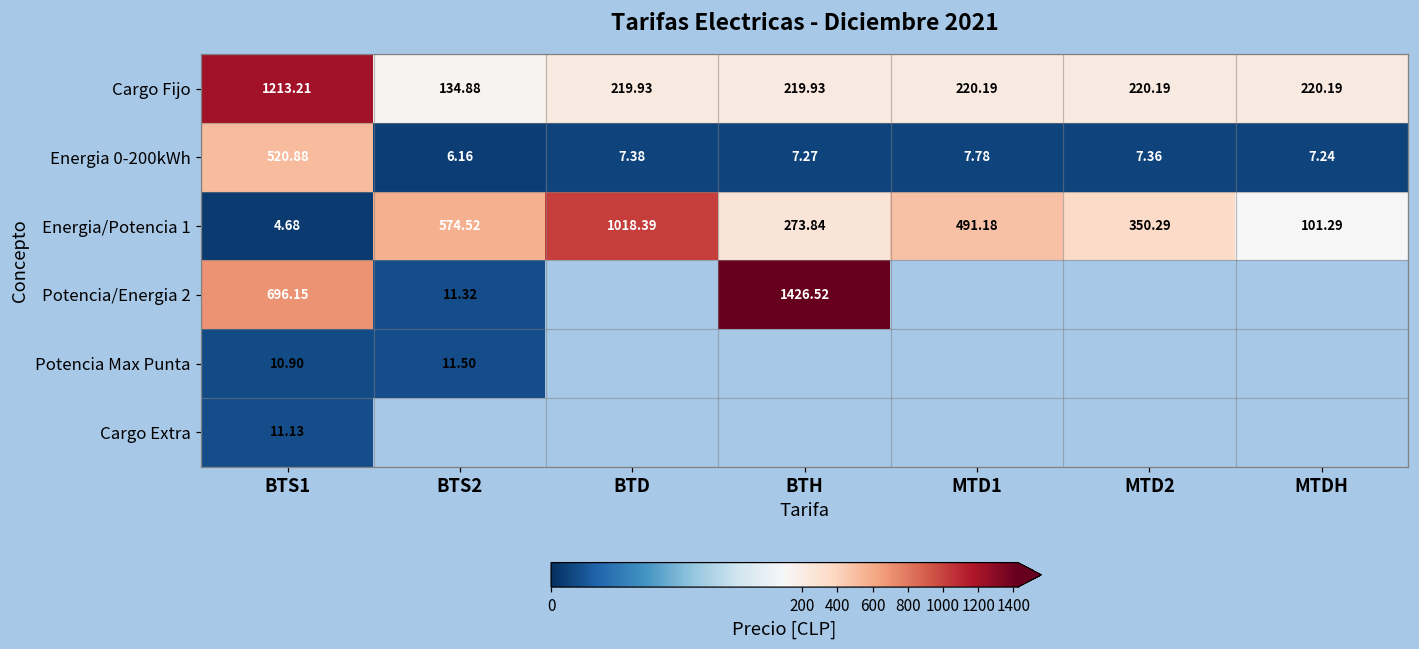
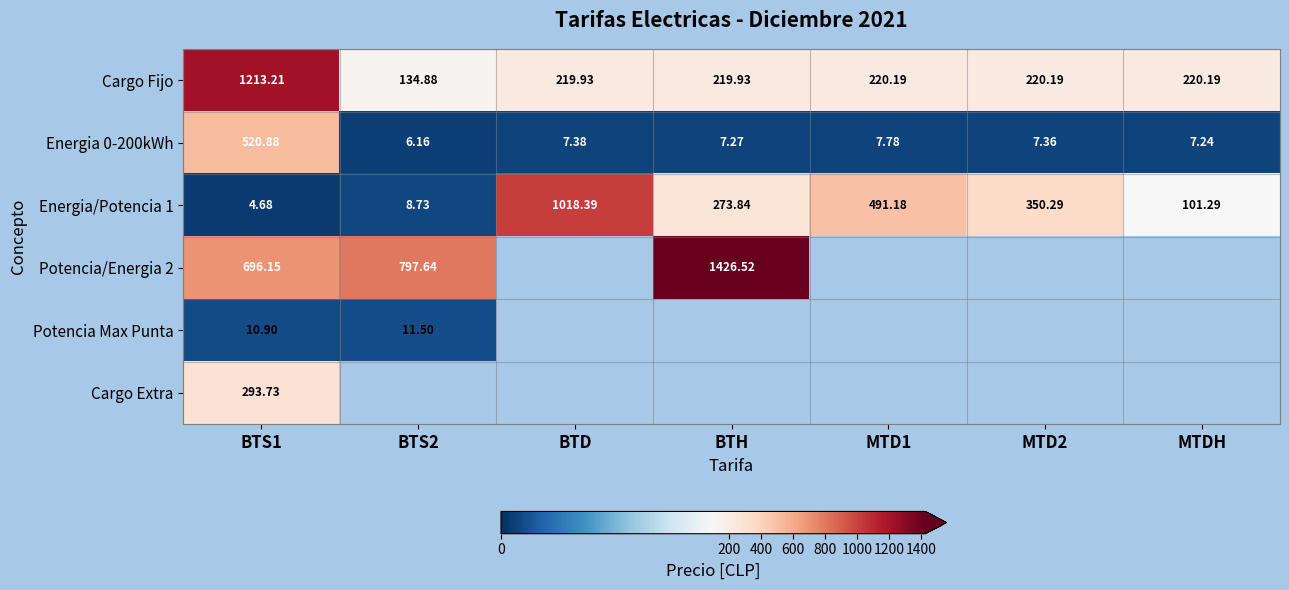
  {
    "Cargo Fijo": {
      "BTS1": 1213.21,
      "BTS2": 134.88,
      "BTD": 219.93,
      "BTH": 219.93,
      "MTD1": 220.19,
      "MTD2": 220.19,
      "MTDH": 220.19
    },
    "Energia 0-200kWh": {
      "BTS1": 520.88,
      "BTS2": 6.16,
      "BTD": 7.38,
      "BTH": 7.27,
      "MTD1": 7.78,
      "MTD2": 7.36,
      "MTDH": 7.24
    },
    "Energia/Potencia 1": {
      "BTS1": 4.68,
-     "BTS2": 574.52,
+     "BTS2": 8.73,
      "BTD": 1018.39,
      "BTH": 273.84,
      "MTD1": 491.18,
      "MTD2": 350.29,
      "MTDH": 101.29
    },
    "Potencia/Energia 2": {
      "BTS1": 696.15,
-     "BTS2": 11.32,
+     "BTS2": 797.64,
      "BTH": 1426.52
    },
    "Potencia Max Punta": {
      "BTS1": 10.90,
      "BTS2": 11.50
    },
    "Cargo Extra": {
-     "BTS1": 11.13
+     "BTS1": 293.73
    }
  }
